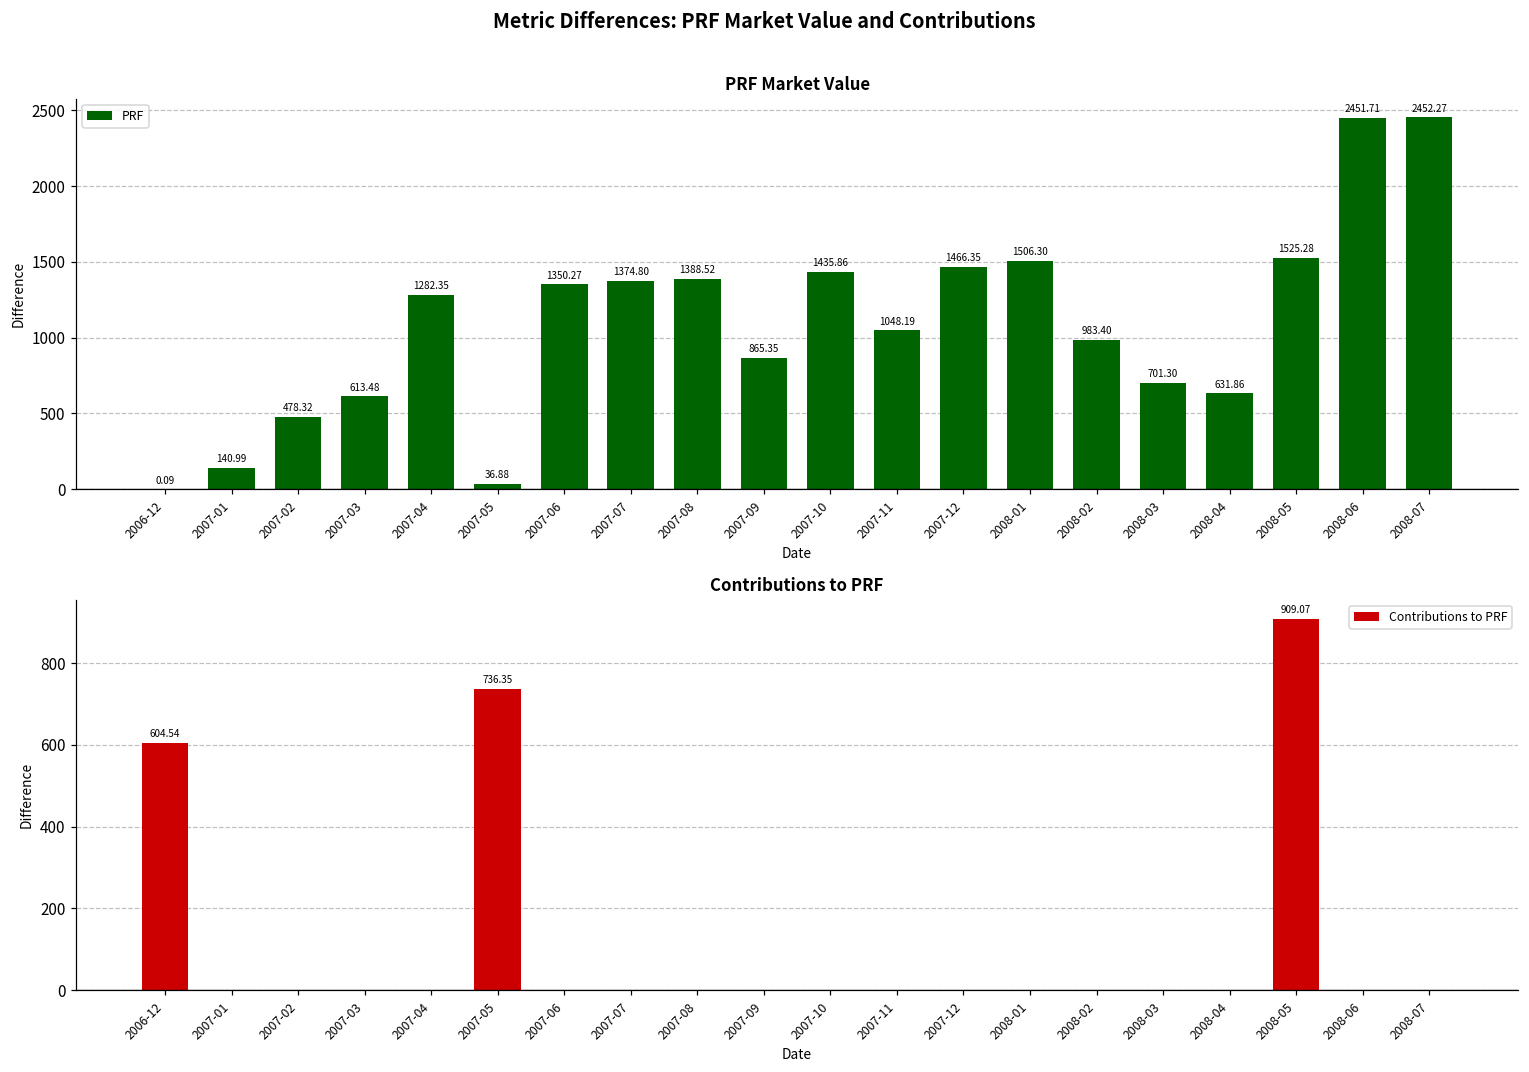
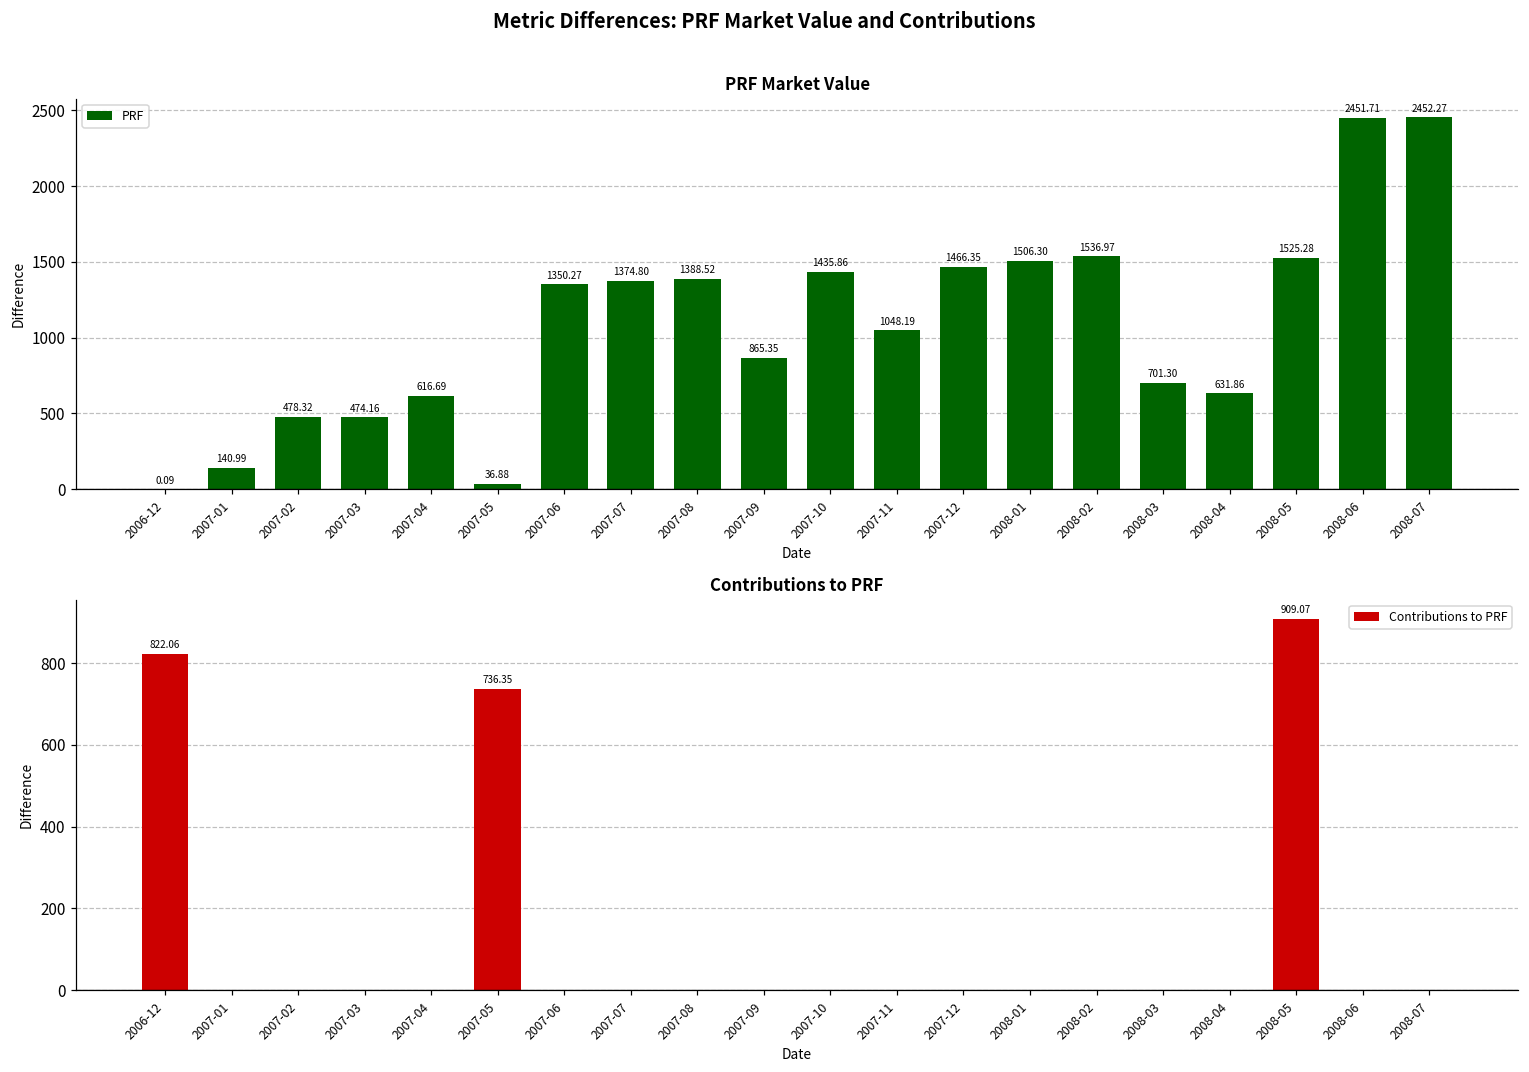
  {
    "PRF Market Value": {
      "2006-12": 0.09,
      "2007-01": 140.99,
      "2007-02": 478.32,
-     "2007-03": 613.48,
-     "2007-04": 1282.35,
+     "2007-03": 474.16,
+     "2007-04": 616.69,
      "2007-05": 36.88,
      "2007-06": 1350.27,
      "2007-07": 1374.80,
      "2007-08": 1388.52,
      "2007-09": 865.35,
      "2007-10": 1435.86,
      "2007-11": 1048.19,
      "2007-12": 1466.35,
      "2008-01": 1506.30,
-     "2008-02": 983.40,
+     "2008-02": 1536.97,
      "2008-03": 701.30,
      "2008-04": 631.86,
      "2008-05": 1525.28,
      "2008-06": 2451.71,
      "2008-07": 2452.27
    },
    "Contributions to PRF": {
-     "2006-12": 604.54,
+     "2006-12": 822.06,
      "2007-05": 736.35,
      "2008-05": 909.07
    }
  }
